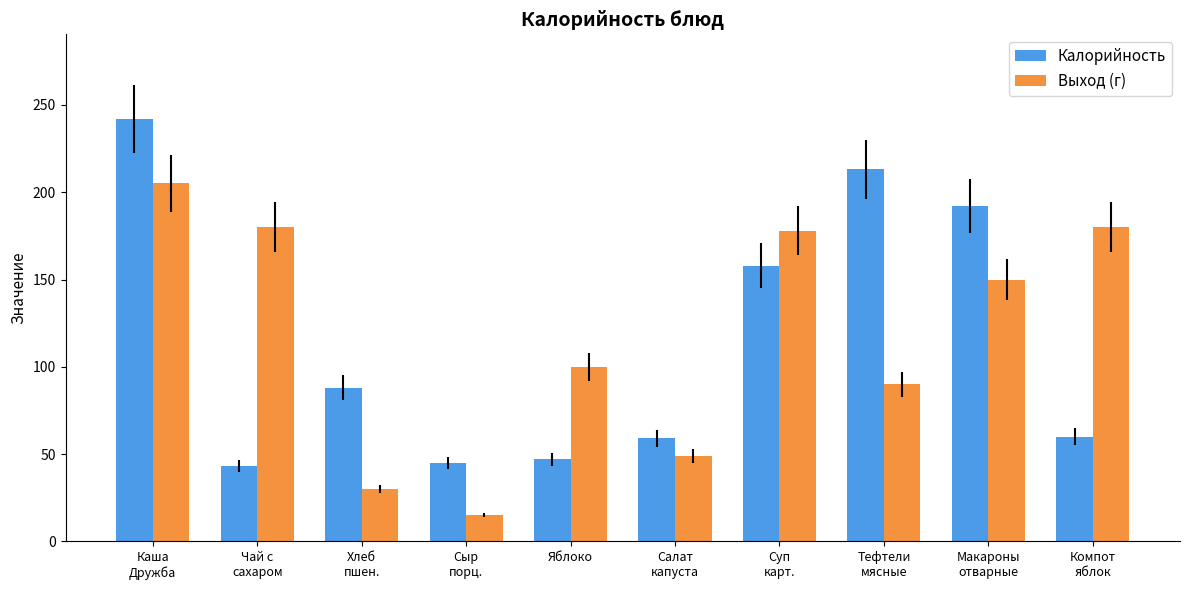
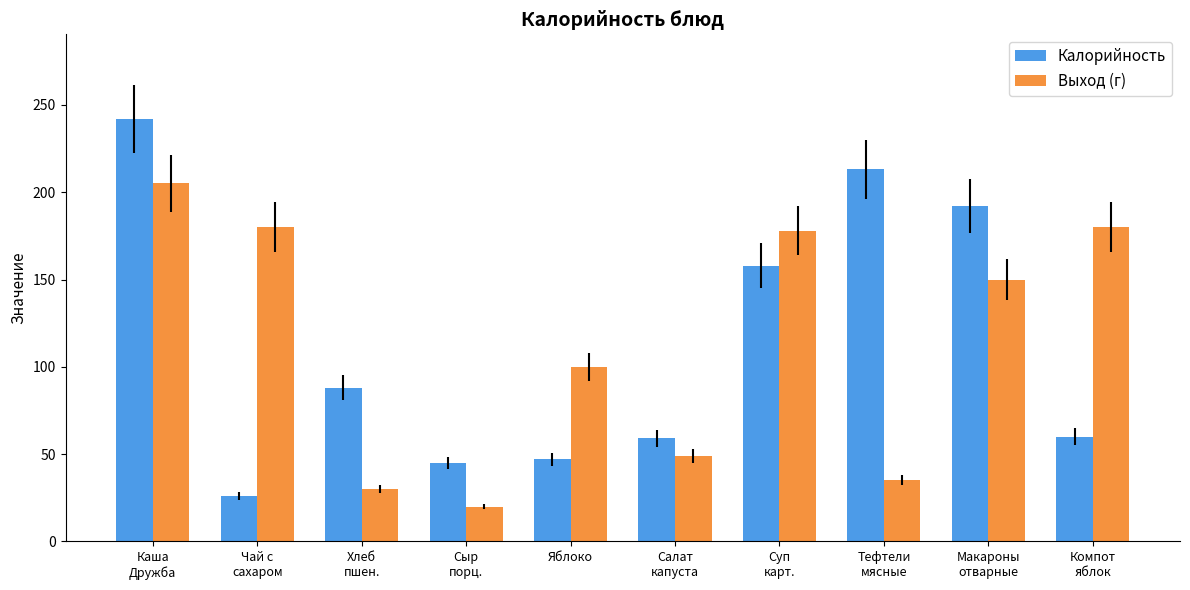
  {
    "Калорийность": {
      "Каша Дружба": 242,
-     "Чай с сахаром": 43,
+     "Чай с сахаром": 26,
      "Хлеб пшен.": 88,
      "Сыр порц.": 45,
      "Яблоко": 47,
      "Салат капуста": 59,
      "Суп карт.": 158,
      "Тефтели мясные": 213,
      "Макароны отварные": 192,
      "Компот яблок": 60
    },
    "Выход (г)": {
      "Каша Дружба": 205,
      "Чай с сахаром": 180,
      "Хлеб пшен.": 30,
-     "Сыр порц.": 15,
+     "Сыр порц.": 20,
      "Яблоко": 100,
      "Салат капуста": 49,
      "Суп карт.": 178,
-     "Тефтели мясные": 90,
+     "Тефтели мясные": 35,
      "Макароны отварные": 150,
      "Компот яблок": 180
    }
  }
